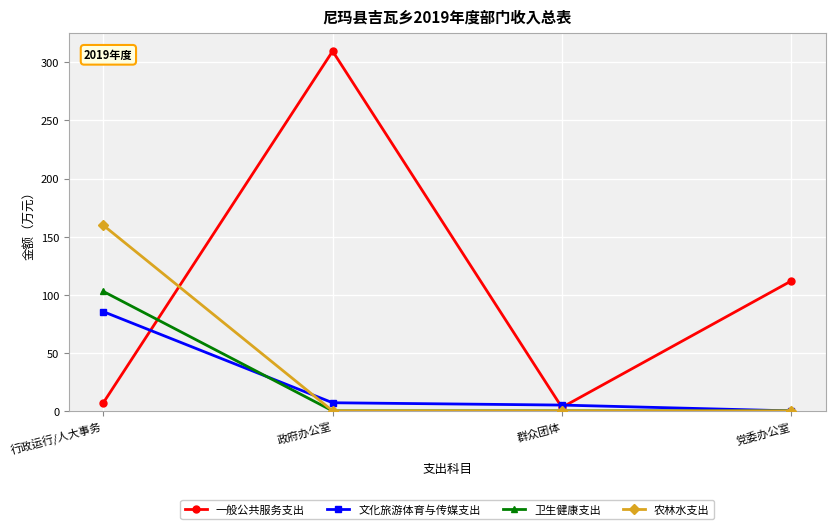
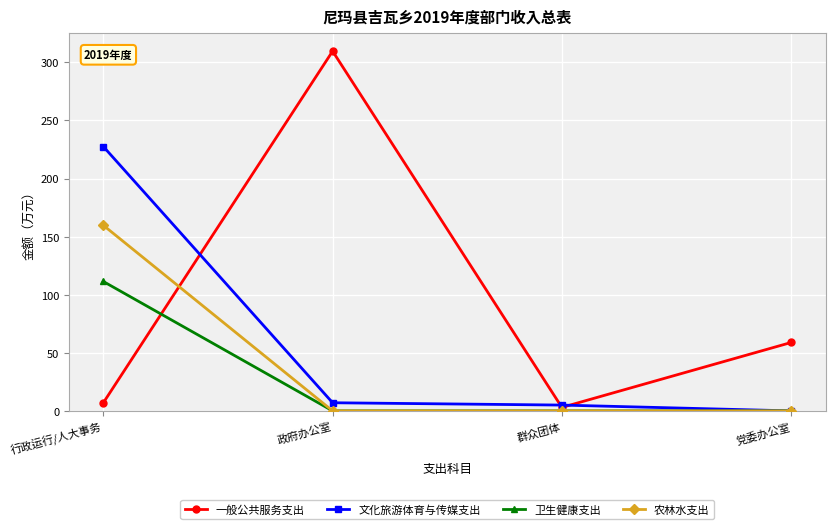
  {
    "一般公共服务支出": {
      "行政运行/人大事务": 7,
      "政府办公室": 310,
-     "党委办公室": 112
+     "党委办公室": 59
    },
    "文化旅游体育与传媒支出": {
-     "行政运行/人大事务": 85,
+     "行政运行/人大事务": 228,
      "政府办公室": 7
    },
    "卫生健康支出": {
-     "行政运行/人大事务": 103
+     "行政运行/人大事务": 111
    },
    "农林水支出": {
      "行政运行/人大事务": 160
    }
  }
